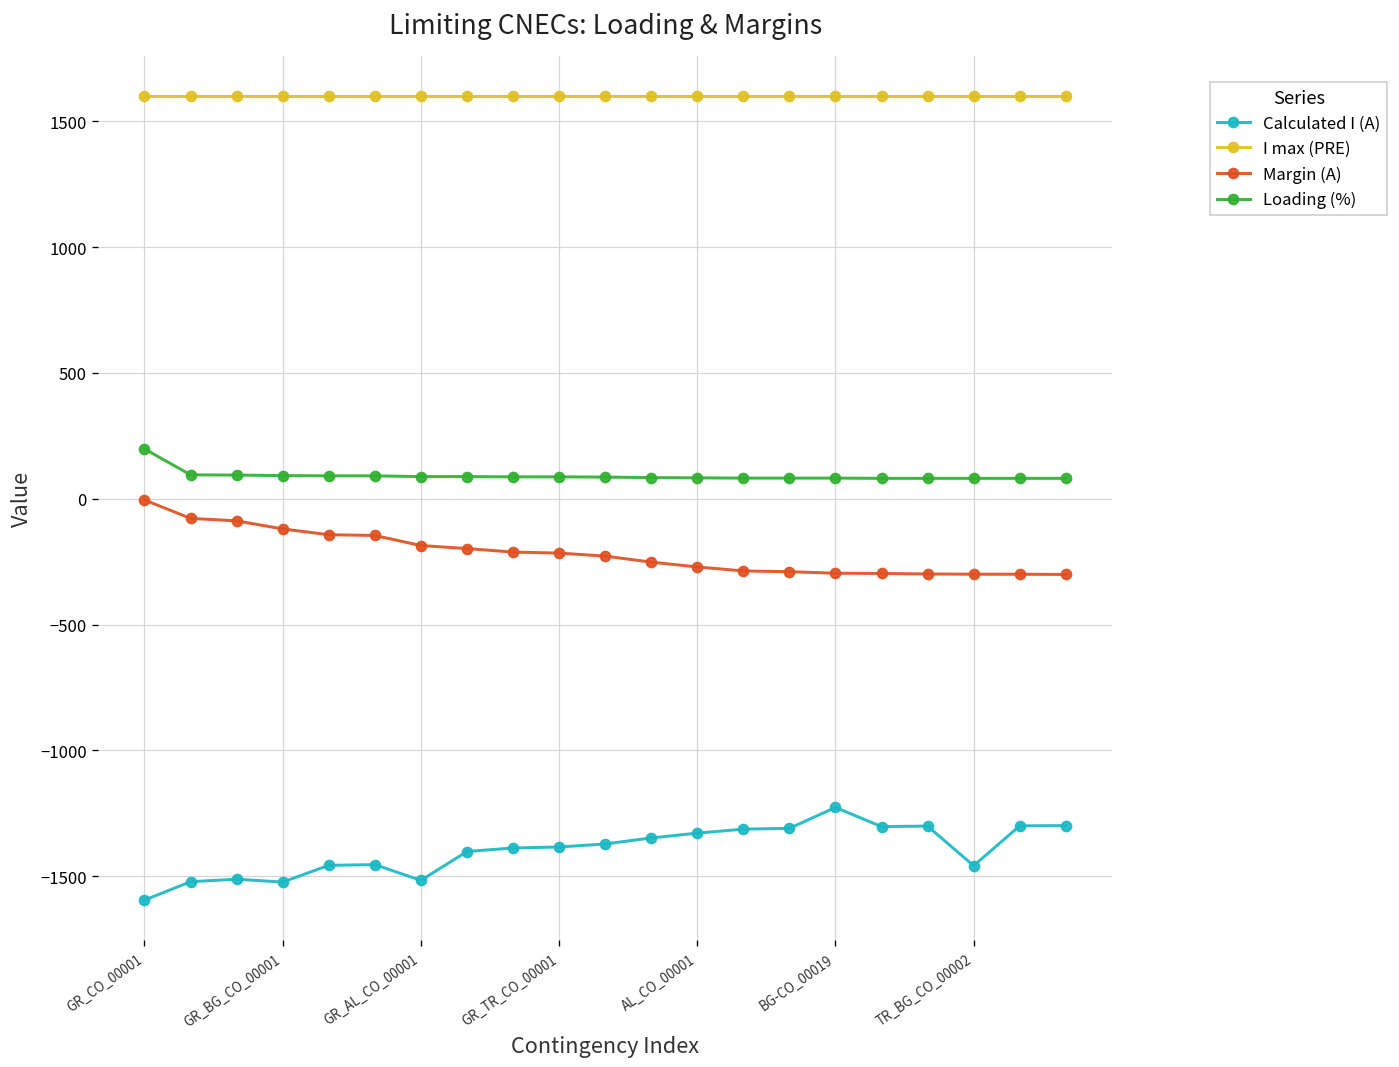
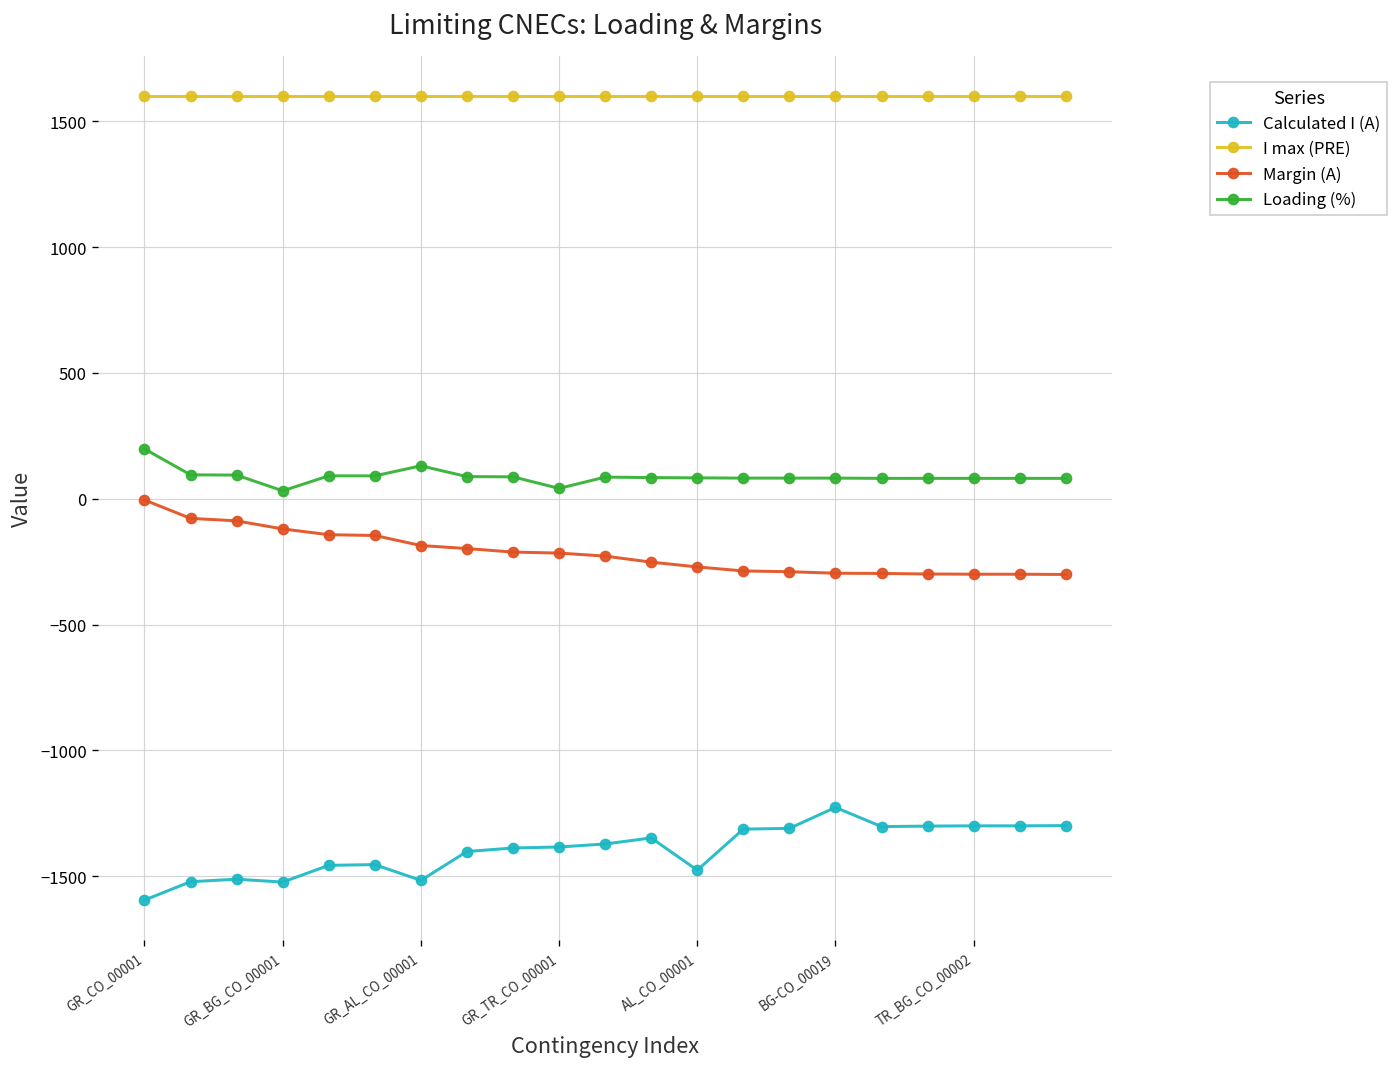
  {
    "Calculated I (A)": {
      "GR_CO_00001": -1600,
      "GR_BG_CO_00001": -1520,
      "GR_AL_CO_00001": -1520,
      "GR_TR_CO_00001": -1380,
-     "AL_CO_00001": -1330,
+     "AL_CO_00001": -1480,
      "BG-CO_00019": -1230,
-     "TR_BG_CO_00002": -1460
+     "TR_BG_CO_00002": -1300
    },
    "I max (PRE)": {
      "GR_CO_00001": 1600,
      "GR_BG_CO_00001": 1600,
      "GR_AL_CO_00001": 1600,
      "GR_TR_CO_00001": 1600,
      "AL_CO_00001": 1600,
      "BG-CO_00019": 1600,
      "TR_BG_CO_00002": 1600
    },
    "Margin (A)": {
      "GR_CO_00001": -10,
      "GR_BG_CO_00001": -120,
      "GR_AL_CO_00001": -190,
      "GR_TR_CO_00001": -220,
      "AL_CO_00001": -270,
      "BG-CO_00019": -300,
      "TR_BG_CO_00002": -300
    },
    "Loading (%)": {
      "GR_CO_00001": 200,
-     "GR_BG_CO_00001": 90,
-     "GR_AL_CO_00001": 90,
-     "GR_TR_CO_00001": 90,
+     "GR_BG_CO_00001": 30,
+     "GR_AL_CO_00001": 130,
+     "GR_TR_CO_00001": 40,
      "AL_CO_00001": 80,
      "BG-CO_00019": 80,
      "TR_BG_CO_00002": 80
    }
  }
